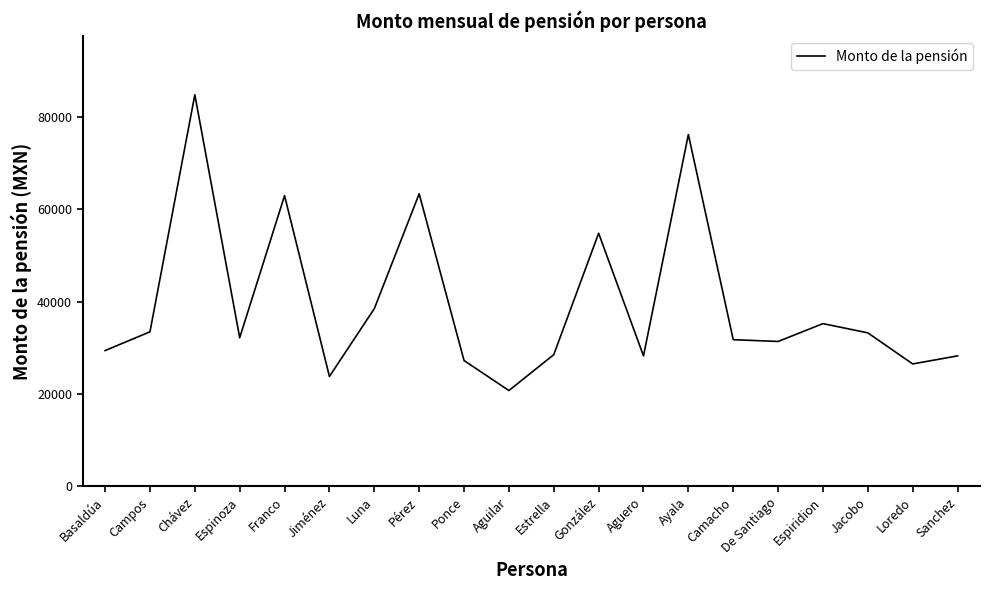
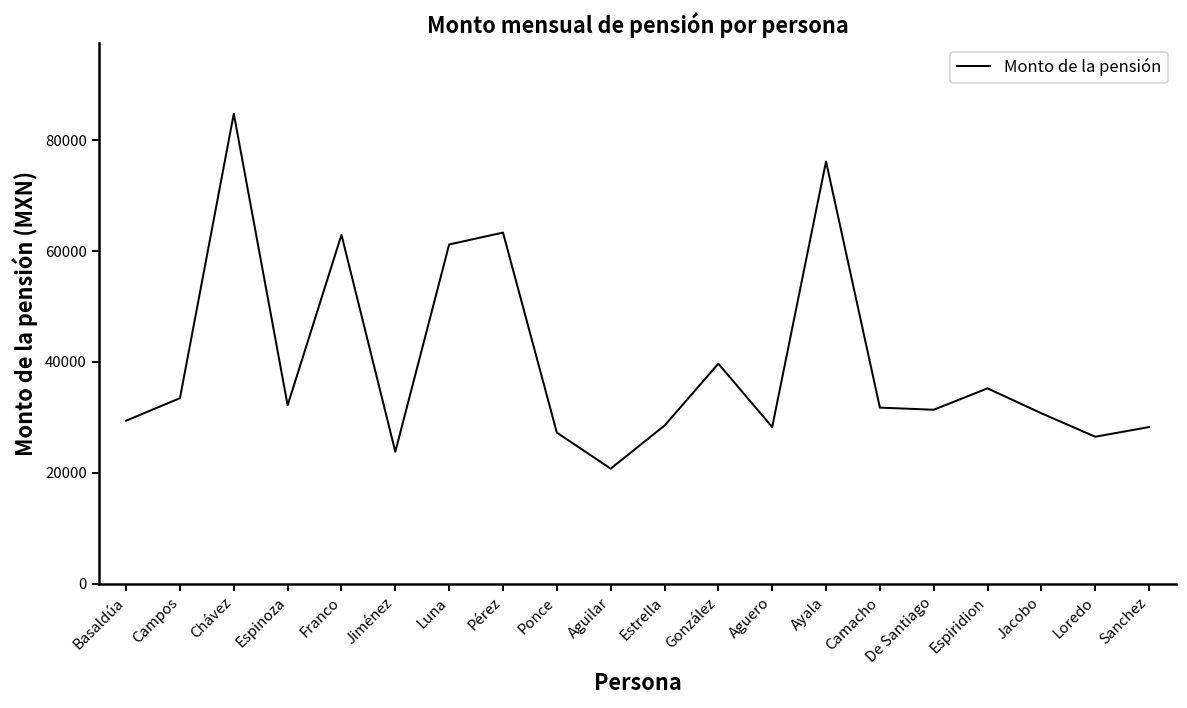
  {
    "Basaldúa": 29000,
    "Campos": 33000,
    "Chávez": 85000,
    "Espinoza": 32000,
    "Franco": 63000,
    "Jiménez": 24000,
-   "Luna": 38000,
+   "Luna": 61000,
    "Pérez": 63000,
    "Ponce": 27000,
    "Aguilar": 21000,
    "Estrella": 29000,
-   "González": 55000,
+   "González": 40000,
    "Aguero": 28000,
    "Ayala": 76000,
    "Camacho": 32000,
    "De Santiago": 31000,
    "Espiridion": 35000,
-   "Jacobo": 33000,
+   "Jacobo": 31000,
    "Loredo": 27000,
    "Sanchez": 28000
  }
